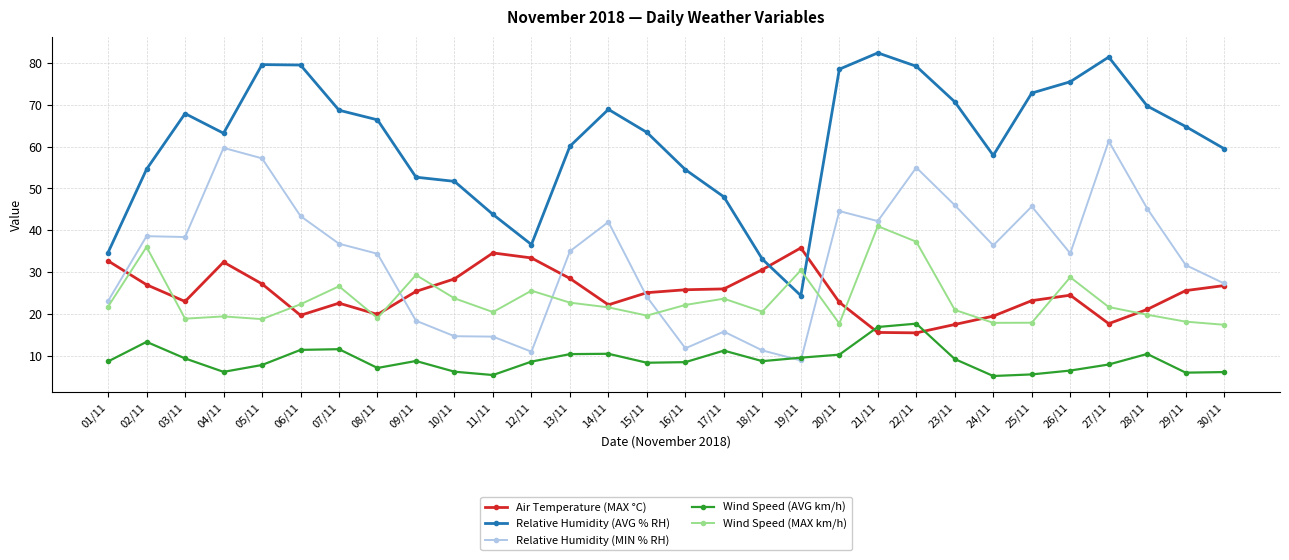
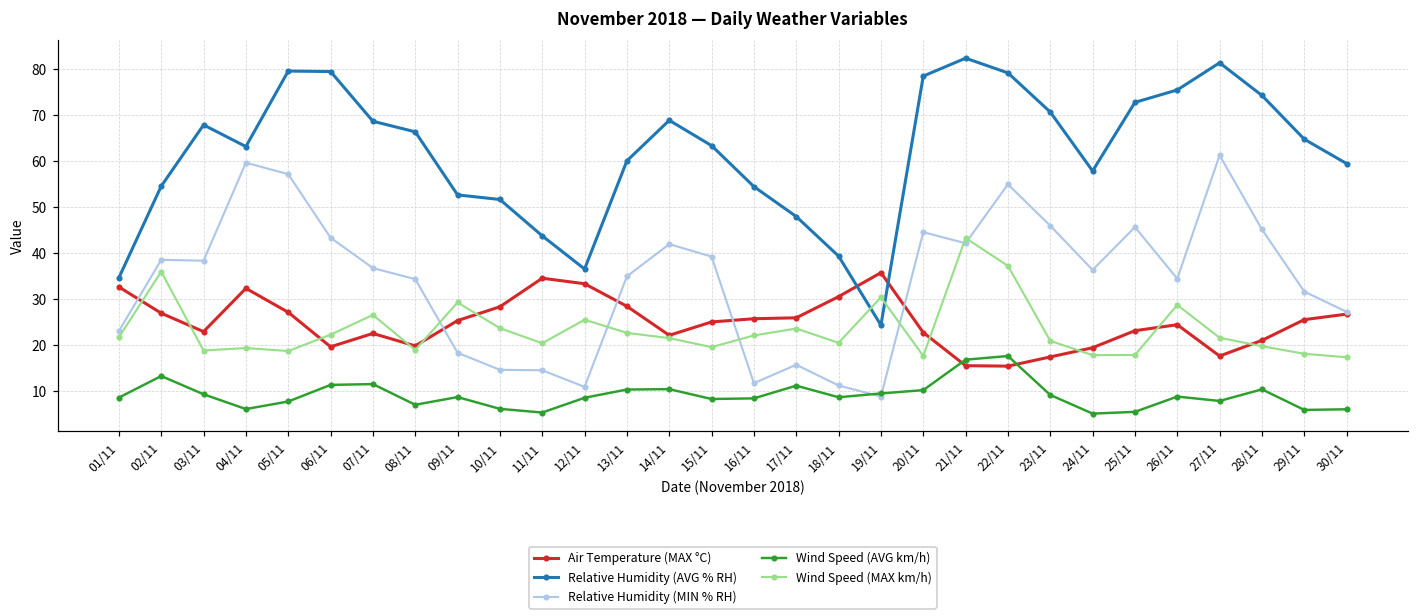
  {
    "Air Temperature (MAX °C)": {
      "01/11": 33,
      "02/11": 27,
      "03/11": 23,
      "04/11": 32,
      "05/11": 27,
      "06/11": 20,
      "07/11": 23,
      "08/11": 20,
      "09/11": 25,
      "10/11": 28,
      "11/11": 35,
      "12/11": 33,
      "13/11": 29,
      "15/11": 25,
      "16/11": 26,
      "17/11": 26,
      "18/11": 31,
      "19/11": 36,
      "20/11": 23,
      "21/11": 16,
      "22/11": 16,
      "23/11": 18,
      "24/11": 20,
      "25/11": 23,
      "26/11": 25,
      "27/11": 18,
      "28/11": 21,
      "29/11": 26
    },
    "Relative Humidity (AVG % RH)": {
      "01/11": 35,
      "02/11": 55,
      "03/11": 68,
      "04/11": 63,
      "05/11": 80,
      "06/11": 80,
      "07/11": 69,
      "08/11": 66,
      "09/11": 53,
      "10/11": 52,
      "11/11": 44,
      "12/11": 37,
      "13/11": 60,
      "14/11": 69,
      "15/11": 63,
      "16/11": 55,
      "17/11": 48,
-     "18/11": 33,
+     "18/11": 39,
      "19/11": 24,
      "20/11": 79,
      "21/11": 82,
      "22/11": 79,
      "23/11": 71,
      "24/11": 58,
      "25/11": 73,
      "26/11": 76,
      "27/11": 81,
-     "28/11": 70,
+     "28/11": 74,
      "29/11": 65,
      "30/11": 60
    },
    "Relative Humidity (MIN % RH)": {
      "01/11": 23,
      "02/11": 39,
      "03/11": 38,
      "04/11": 60,
      "05/11": 57,
      "06/11": 43,
      "07/11": 37,
      "08/11": 34,
      "09/11": 18,
      "10/11": 15,
      "11/11": 15,
      "12/11": 11,
      "13/11": 35,
      "14/11": 42,
-     "15/11": 24,
+     "15/11": 39,
      "16/11": 12,
      "17/11": 16,
      "18/11": 11,
      "19/11": 9,
      "20/11": 45,
      "21/11": 42,
      "22/11": 55,
      "23/11": 46,
      "24/11": 36,
      "25/11": 46,
      "26/11": 35,
      "27/11": 61,
      "28/11": 45,
      "29/11": 32
    },
    "Wind Speed (AVG km/h)": {
      "01/11": 9,
      "02/11": 13,
      "03/11": 9,
      "04/11": 6,
      "05/11": 8,
      "06/11": 11,
      "07/11": 12,
      "08/11": 7,
      "09/11": 9,
      "10/11": 6,
      "11/11": 5,
      "12/11": 9,
      "13/11": 10,
      "14/11": 11,
      "15/11": 8,
      "16/11": 9,
      "17/11": 11,
      "18/11": 9,
      "19/11": 10,
      "20/11": 10,
      "21/11": 17,
      "22/11": 18,
      "23/11": 9,
      "24/11": 5,
      "25/11": 6,
-     "26/11": 6,
+     "26/11": 9,
      "27/11": 8,
      "28/11": 10,
      "29/11": 6,
      "30/11": 6
    },
    "Wind Speed (MAX km/h)": {
      "01/11": 22,
      "02/11": 36,
      "03/11": 19,
      "04/11": 19,
      "05/11": 19,
      "06/11": 22,
      "07/11": 27,
      "08/11": 19,
      "09/11": 29,
      "10/11": 24,
      "11/11": 20,
      "12/11": 26,
      "13/11": 23,
      "15/11": 20,
      "16/11": 22,
      "17/11": 24,
      "18/11": 21,
      "19/11": 30,
      "20/11": 18,
-     "21/11": 41,
+     "21/11": 43,
      "22/11": 37,
      "23/11": 21,
      "24/11": 18,
      "25/11": 18,
      "26/11": 29,
      "27/11": 22,
      "28/11": 20,
      "29/11": 18,
      "30/11": 17
    }
  }
